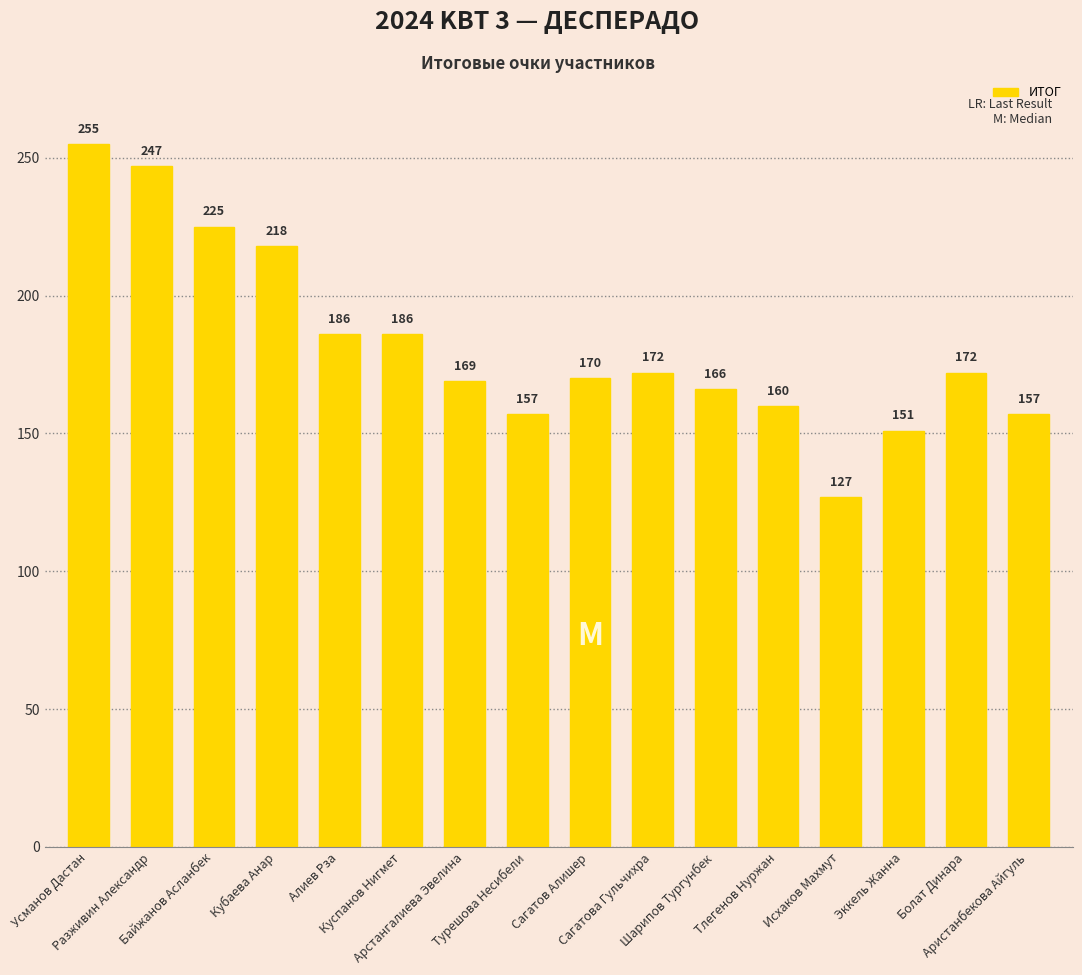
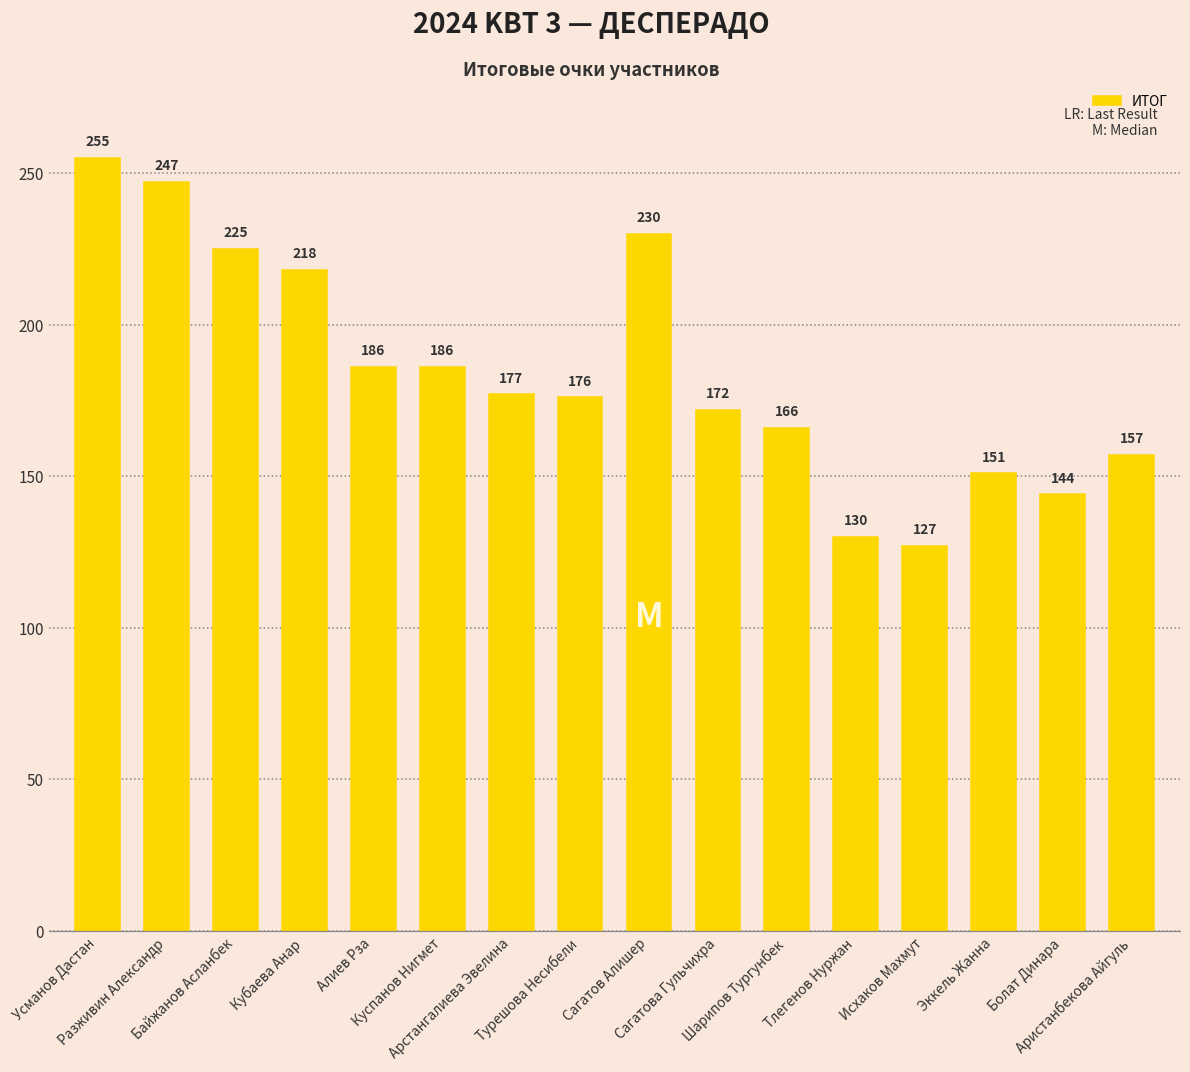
  {
    "Усманов Дастан": 255,
    "Разживин Александр": 247,
    "Байжанов Асланбек": 225,
    "Кубаева Анар": 218,
    "Алиев Рза": 186,
    "Куспанов Нигмет": 186,
-   "Арстангалиева Эвелина": 169,
-   "Турешова Несибели": 157,
-   "Сагатов Алишер": 170,
+   "Арстангалиева Эвелина": 177,
+   "Турешова Несибели": 176,
+   "Сагатов Алишер": 230,
    "Сагатова Гульчихра": 172,
    "Шарипов Тургунбек": 166,
-   "Тлегенов Нуржан": 160,
+   "Тлегенов Нуржан": 130,
    "Исхаков Махмут": 127,
    "Эккель Жанна": 151,
-   "Болат Динара": 172,
+   "Болат Динара": 144,
    "Аристанбекова Айгуль": 157
  }
